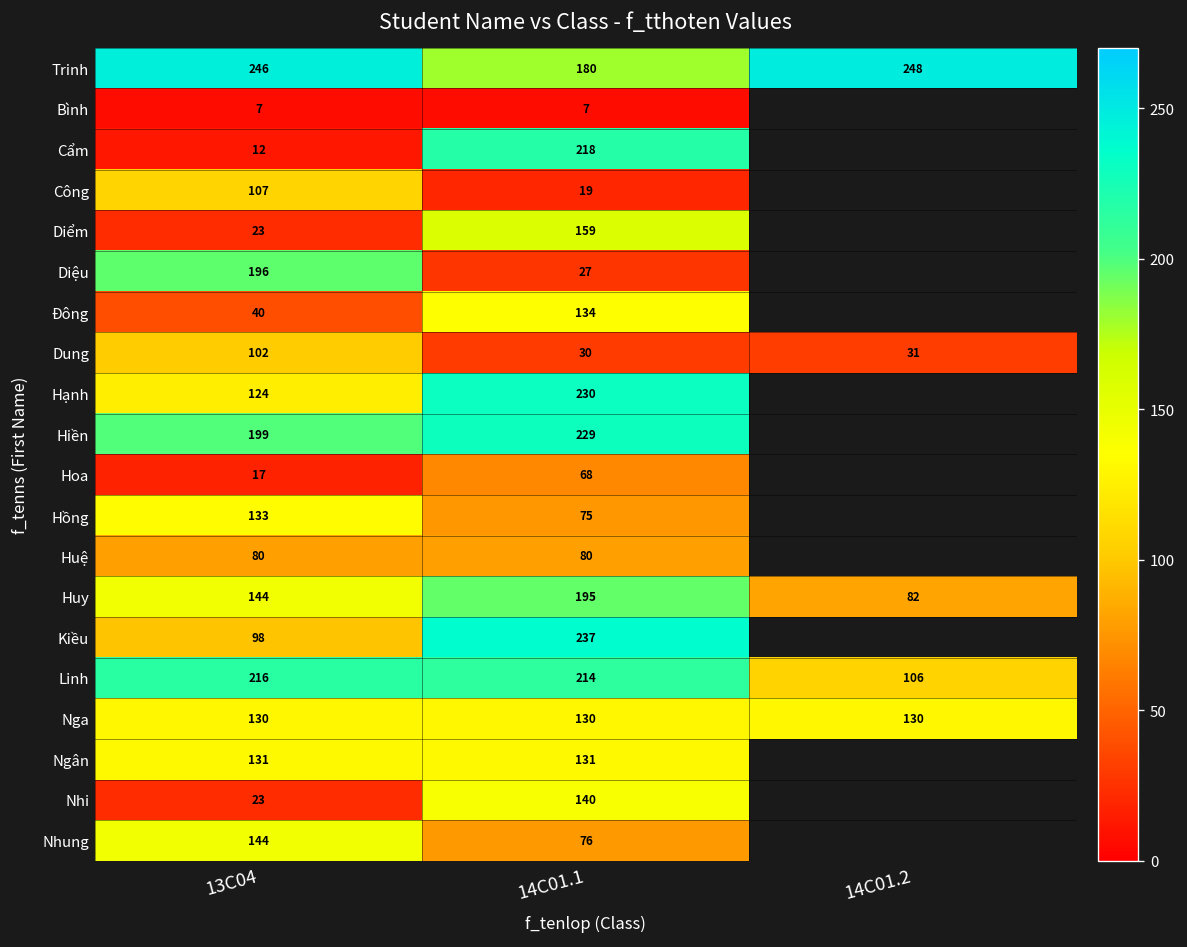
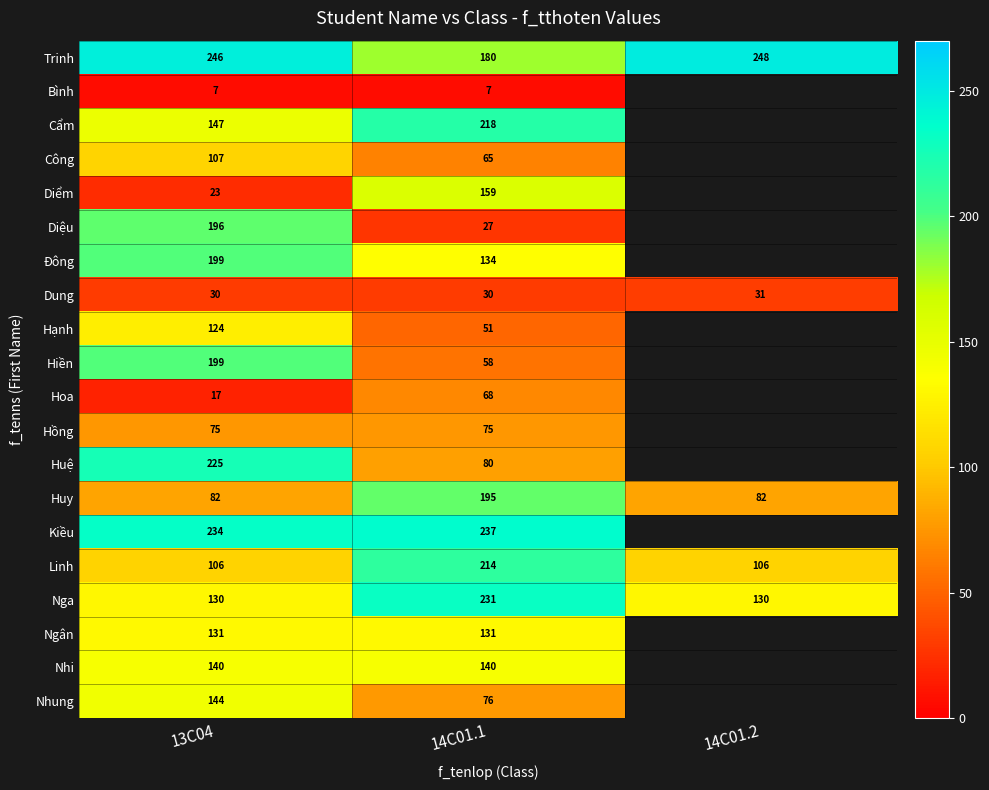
  {
    "Trinh": {
      "13C04": 246,
      "14C01.1": 180,
      "14C01.2": 248
    },
    "Bình": {
      "13C04": 7,
      "14C01.1": 7
    },
    "Cẩm": {
-     "13C04": 12,
+     "13C04": 147,
      "14C01.1": 218
    },
    "Công": {
      "13C04": 107,
-     "14C01.1": 19
+     "14C01.1": 65
    },
    "Diểm": {
      "13C04": 23,
      "14C01.1": 159
    },
    "Diệu": {
      "13C04": 196,
      "14C01.1": 27
    },
    "Đông": {
-     "13C04": 40,
+     "13C04": 199,
      "14C01.1": 134
    },
    "Dung": {
-     "13C04": 102,
+     "13C04": 30,
      "14C01.1": 30,
      "14C01.2": 31
    },
    "Hạnh": {
      "13C04": 124,
-     "14C01.1": 230
+     "14C01.1": 51
    },
    "Hiền": {
      "13C04": 199,
-     "14C01.1": 229
+     "14C01.1": 58
    },
    "Hoa": {
      "13C04": 17,
      "14C01.1": 68
    },
    "Hồng": {
-     "13C04": 133,
+     "13C04": 75,
      "14C01.1": 75
    },
    "Huệ": {
-     "13C04": 80,
+     "13C04": 225,
      "14C01.1": 80
    },
    "Huy": {
-     "13C04": 144,
+     "13C04": 82,
      "14C01.1": 195,
      "14C01.2": 82
    },
    "Kiều": {
-     "13C04": 98,
+     "13C04": 234,
      "14C01.1": 237
    },
    "Linh": {
-     "13C04": 216,
+     "13C04": 106,
      "14C01.1": 214,
      "14C01.2": 106
    },
    "Nga": {
      "13C04": 130,
-     "14C01.1": 130,
+     "14C01.1": 231,
      "14C01.2": 130
    },
    "Ngân": {
      "13C04": 131,
      "14C01.1": 131
    },
    "Nhi": {
-     "13C04": 23,
+     "13C04": 140,
      "14C01.1": 140
    },
    "Nhung": {
      "13C04": 144,
      "14C01.1": 76
    }
  }
